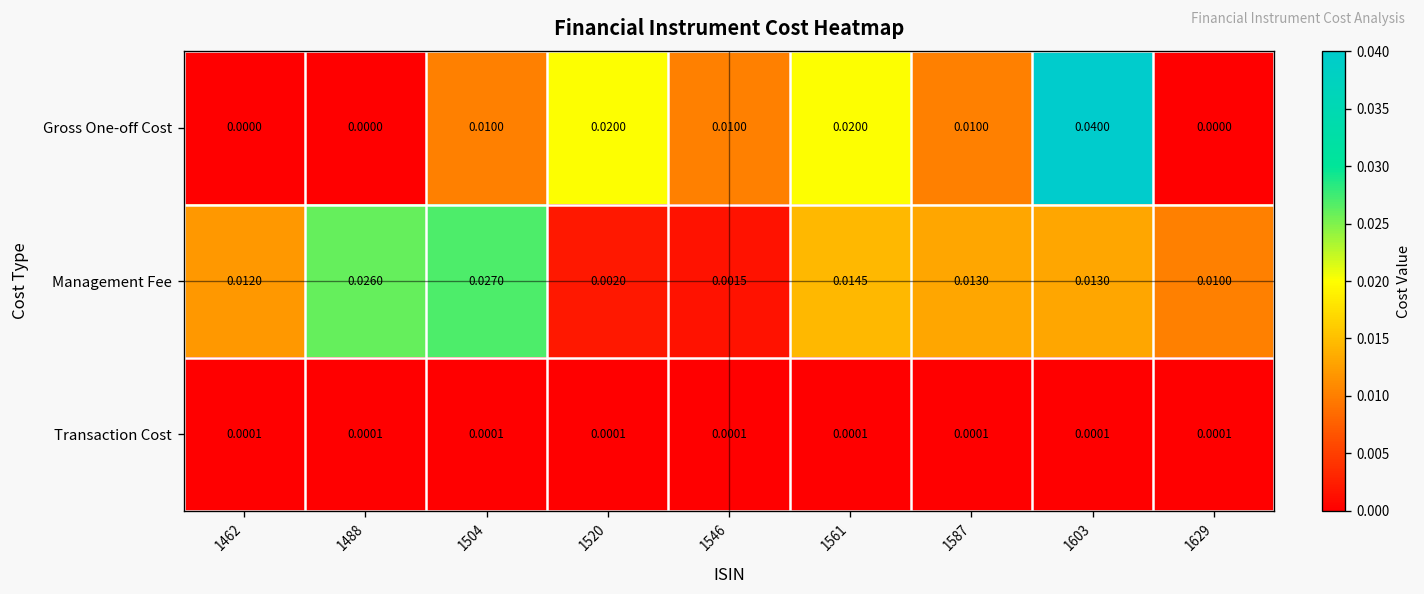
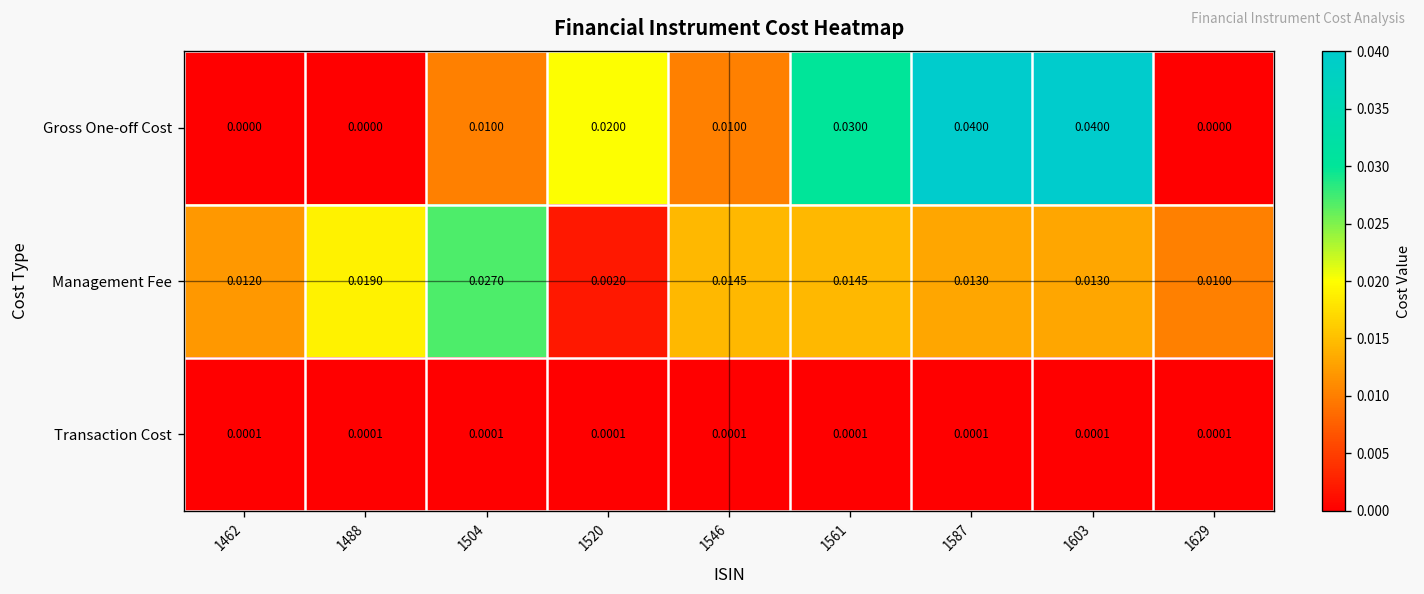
  {
    "Gross One-off Cost": {
      "1462": 0.0000,
      "1488": 0.0000,
      "1504": 0.0100,
      "1520": 0.0200,
      "1546": 0.0100,
-     "1561": 0.0200,
-     "1587": 0.0100,
+     "1561": 0.0300,
+     "1587": 0.0400,
      "1603": 0.0400,
      "1629": 0.0000
    },
    "Management Fee": {
      "1462": 0.0120,
-     "1488": 0.0260,
+     "1488": 0.0190,
      "1504": 0.0270,
      "1520": 0.0020,
-     "1546": 0.0015,
+     "1546": 0.0145,
      "1561": 0.0145,
      "1587": 0.0130,
      "1603": 0.0130,
      "1629": 0.0100
    },
    "Transaction Cost": {
      "1462": 0.0001,
      "1488": 0.0001,
      "1504": 0.0001,
      "1520": 0.0001,
      "1546": 0.0001,
      "1561": 0.0001,
      "1587": 0.0001,
      "1603": 0.0001,
      "1629": 0.0001
    }
  }
